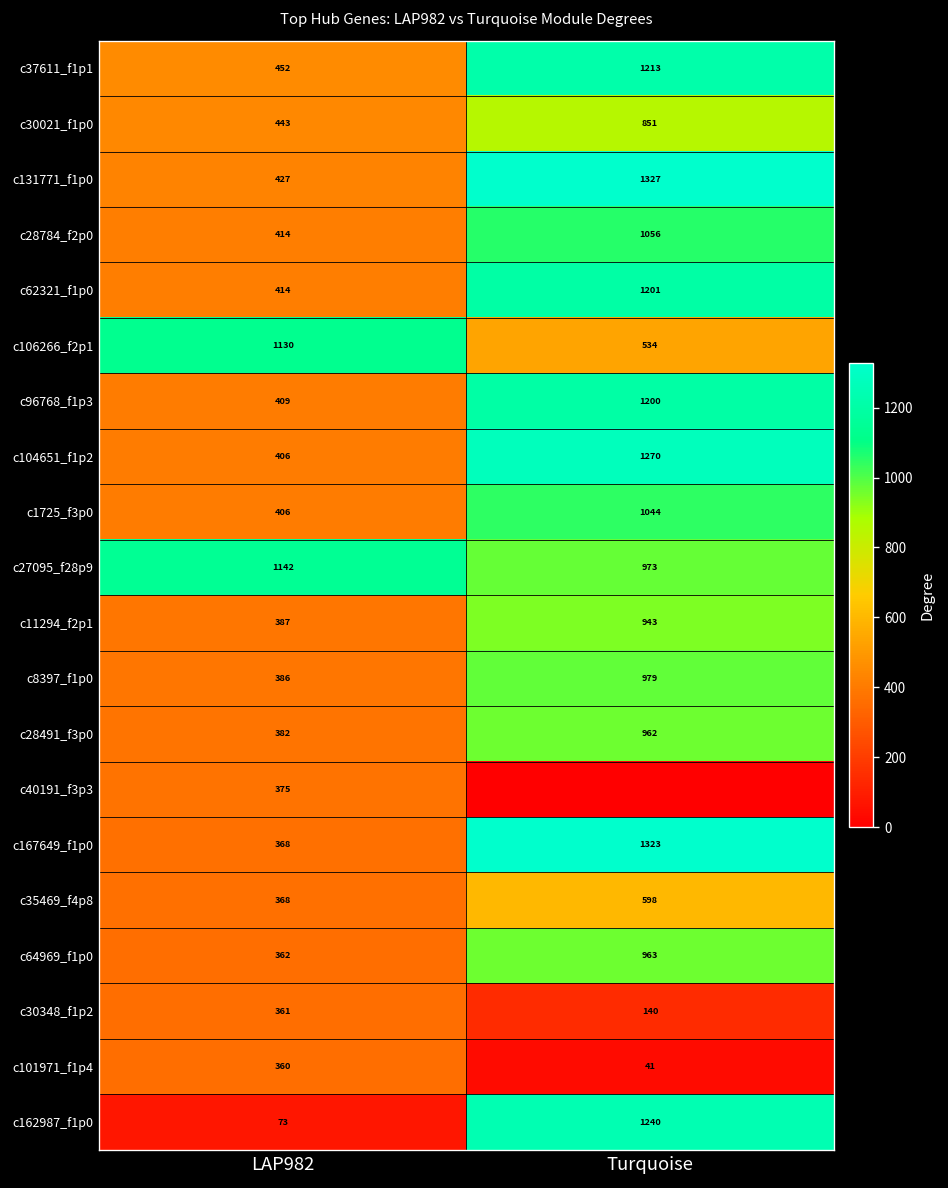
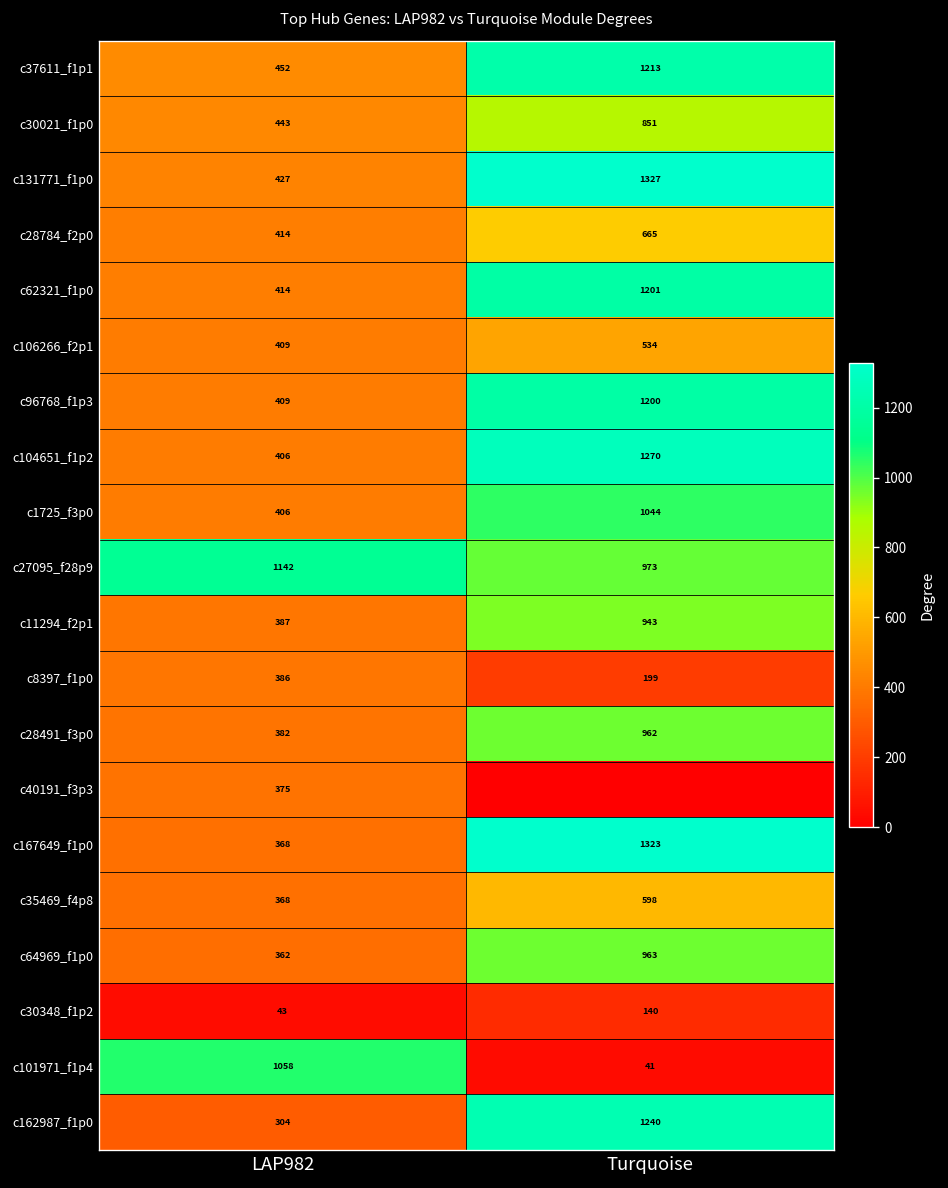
  {
    "c37611_f1p1": {
      "LAP982": 452,
      "Turquoise": 1213
    },
    "c30021_f1p0": {
      "LAP982": 443,
      "Turquoise": 851
    },
    "c131771_f1p0": {
      "LAP982": 427,
      "Turquoise": 1327
    },
    "c28784_f2p0": {
      "LAP982": 414,
-     "Turquoise": 1056
+     "Turquoise": 665
    },
    "c62321_f1p0": {
      "LAP982": 414,
      "Turquoise": 1201
    },
    "c106266_f2p1": {
-     "LAP982": 1130,
+     "LAP982": 409,
      "Turquoise": 534
    },
    "c96768_f1p3": {
      "LAP982": 409,
      "Turquoise": 1200
    },
    "c104651_f1p2": {
      "LAP982": 406,
      "Turquoise": 1270
    },
    "c1725_f3p0": {
      "LAP982": 406,
      "Turquoise": 1044
    },
    "c27095_f28p9": {
      "LAP982": 1142,
      "Turquoise": 973
    },
    "c11294_f2p1": {
      "LAP982": 387,
      "Turquoise": 943
    },
    "c8397_f1p0": {
      "LAP982": 386,
-     "Turquoise": 979
+     "Turquoise": 199
    },
    "c28491_f3p0": {
      "LAP982": 382,
      "Turquoise": 962
    },
    "c40191_f3p3": {
      "LAP982": 375
    },
    "c167649_f1p0": {
      "LAP982": 368,
      "Turquoise": 1323
    },
    "c35469_f4p8": {
      "LAP982": 368,
      "Turquoise": 598
    },
    "c64969_f1p0": {
      "LAP982": 362,
      "Turquoise": 963
    },
    "c30348_f1p2": {
-     "LAP982": 361,
+     "LAP982": 43,
      "Turquoise": 140
    },
    "c101971_f1p4": {
-     "LAP982": 360,
+     "LAP982": 1058,
      "Turquoise": 41
    },
    "c162987_f1p0": {
-     "LAP982": 73,
+     "LAP982": 304,
      "Turquoise": 1240
    }
  }
